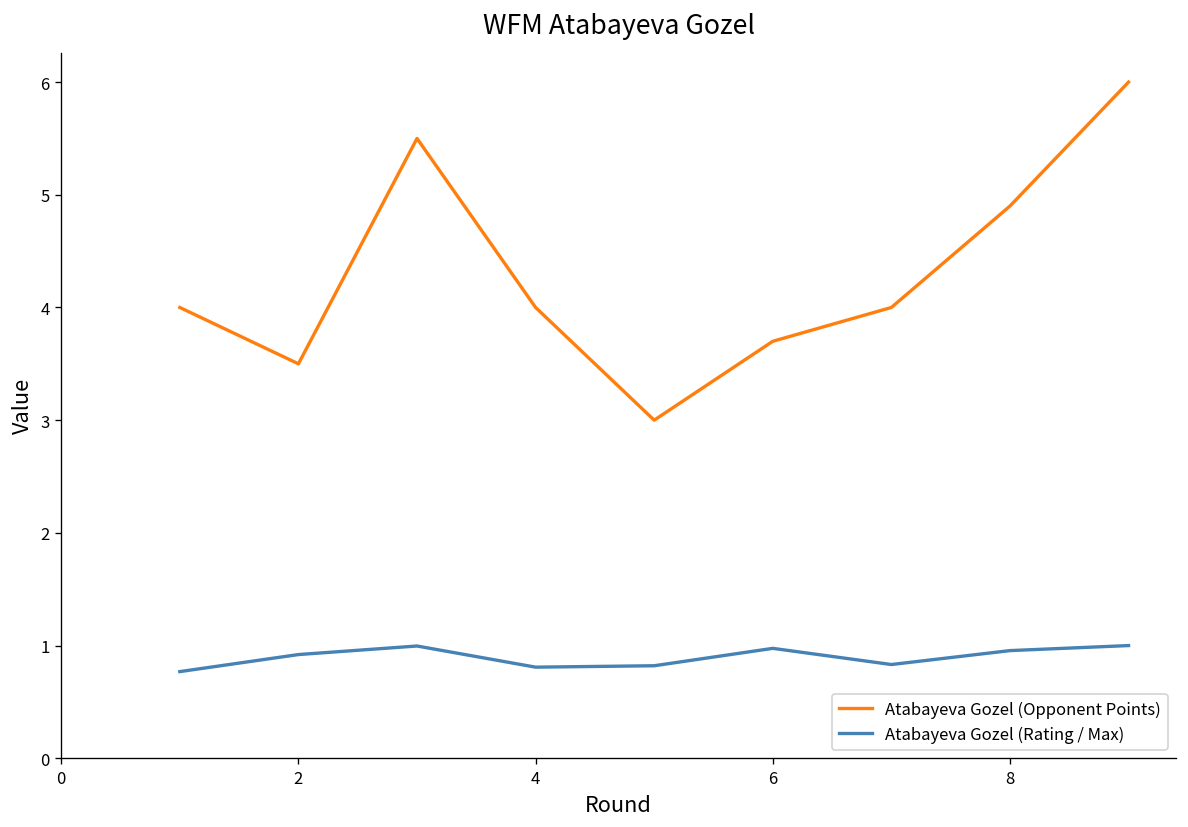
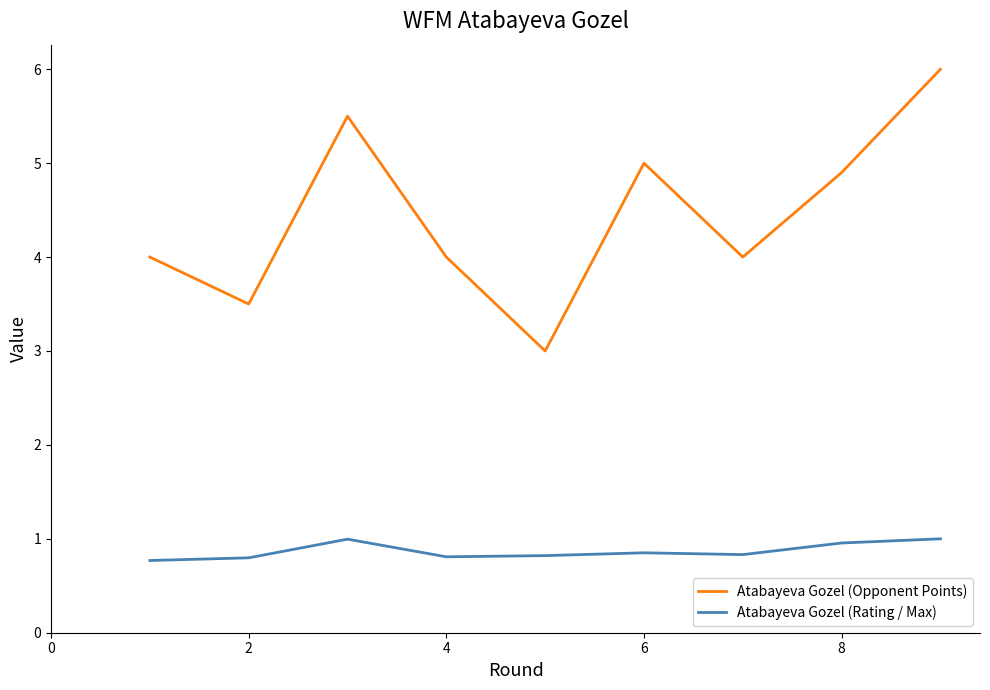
  {
    "Atabayeva Gozel (Opponent Points)": {
      "2": 3.5,
      "4": 4.0,
-     "6": 3.7,
+     "6": 5.0,
      "8": 4.9
    },
    "Atabayeva Gozel (Rating / Max)": {
-     "2": 0.9,
+     "2": 0.8,
      "4": 0.8,
-     "6": 1.0,
+     "6": 0.9,
      "8": 1.0
    }
  }
